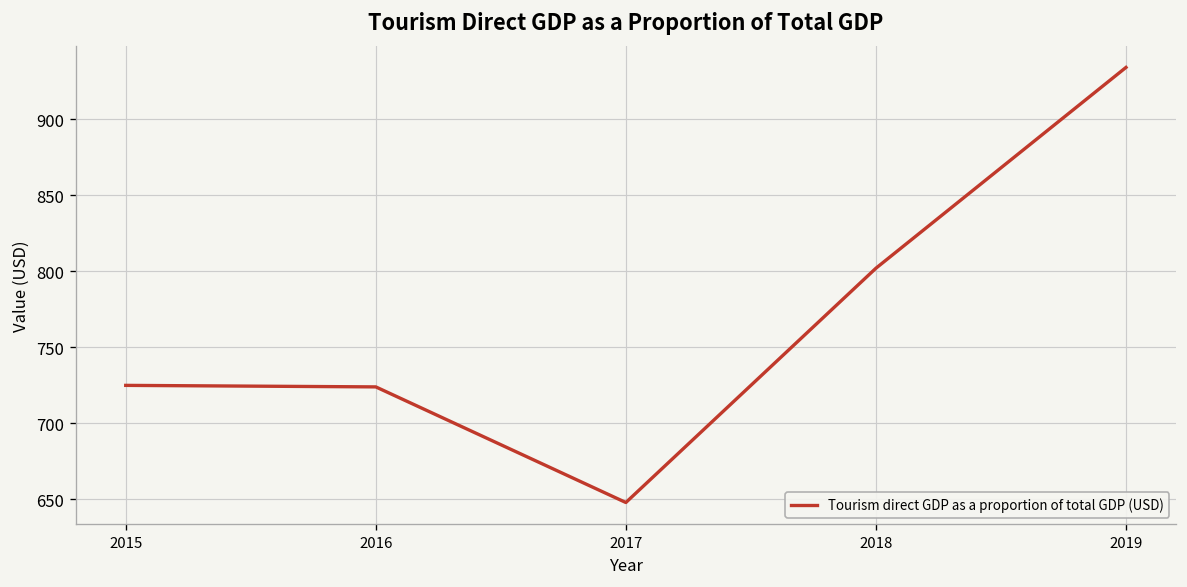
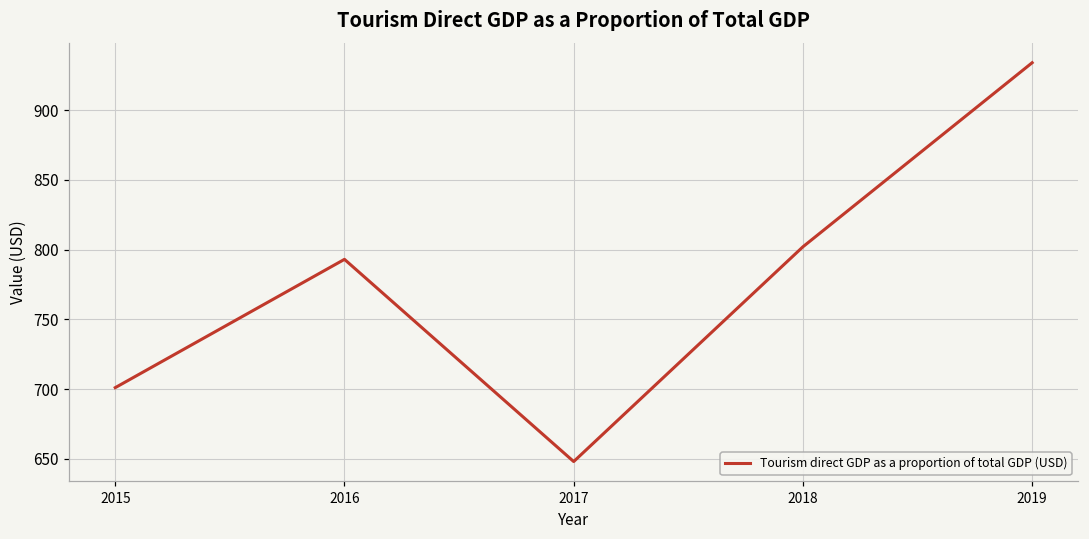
  {
-   "2015": 725,
-   "2016": 724,
+   "2015": 701,
+   "2016": 793,
    "2017": 648,
    "2018": 802,
    "2019": 934
  }
